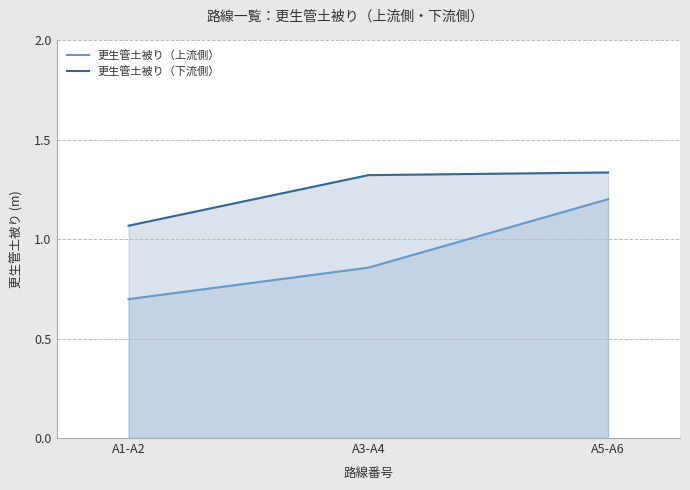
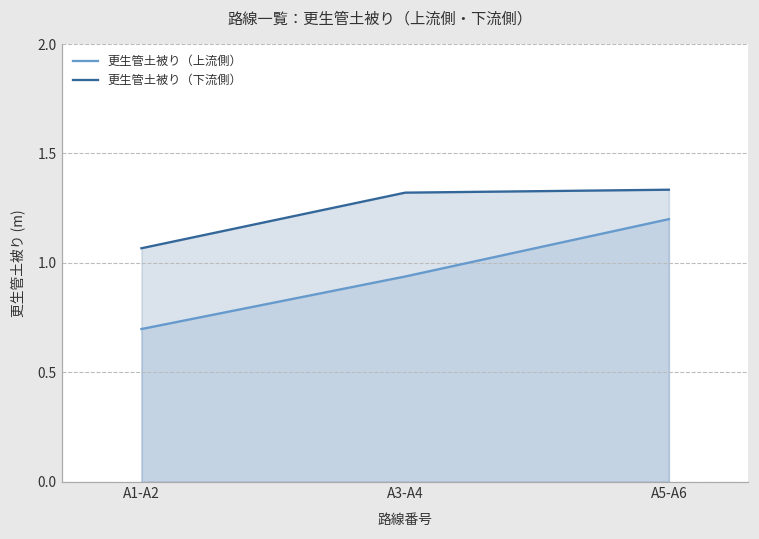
  {
    "更生管土被り（上流側）": {
      "A1-A2": 0.70,
-     "A3-A4": 0.86,
+     "A3-A4": 0.94,
      "A5-A6": 1.20
    },
    "更生管土被り（下流側）": {
      "A1-A2": 1.07,
      "A3-A4": 1.32,
      "A5-A6": 1.33
    }
  }
